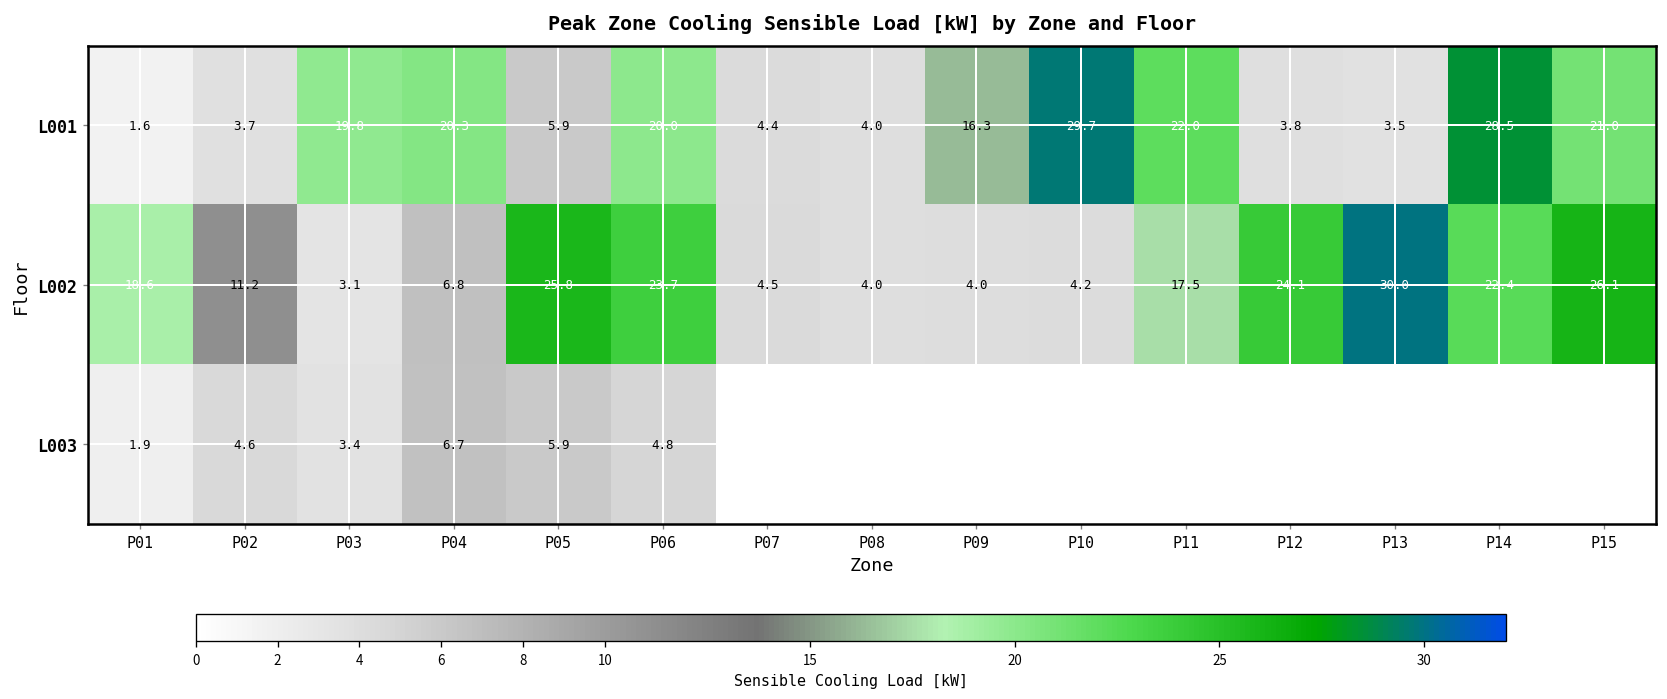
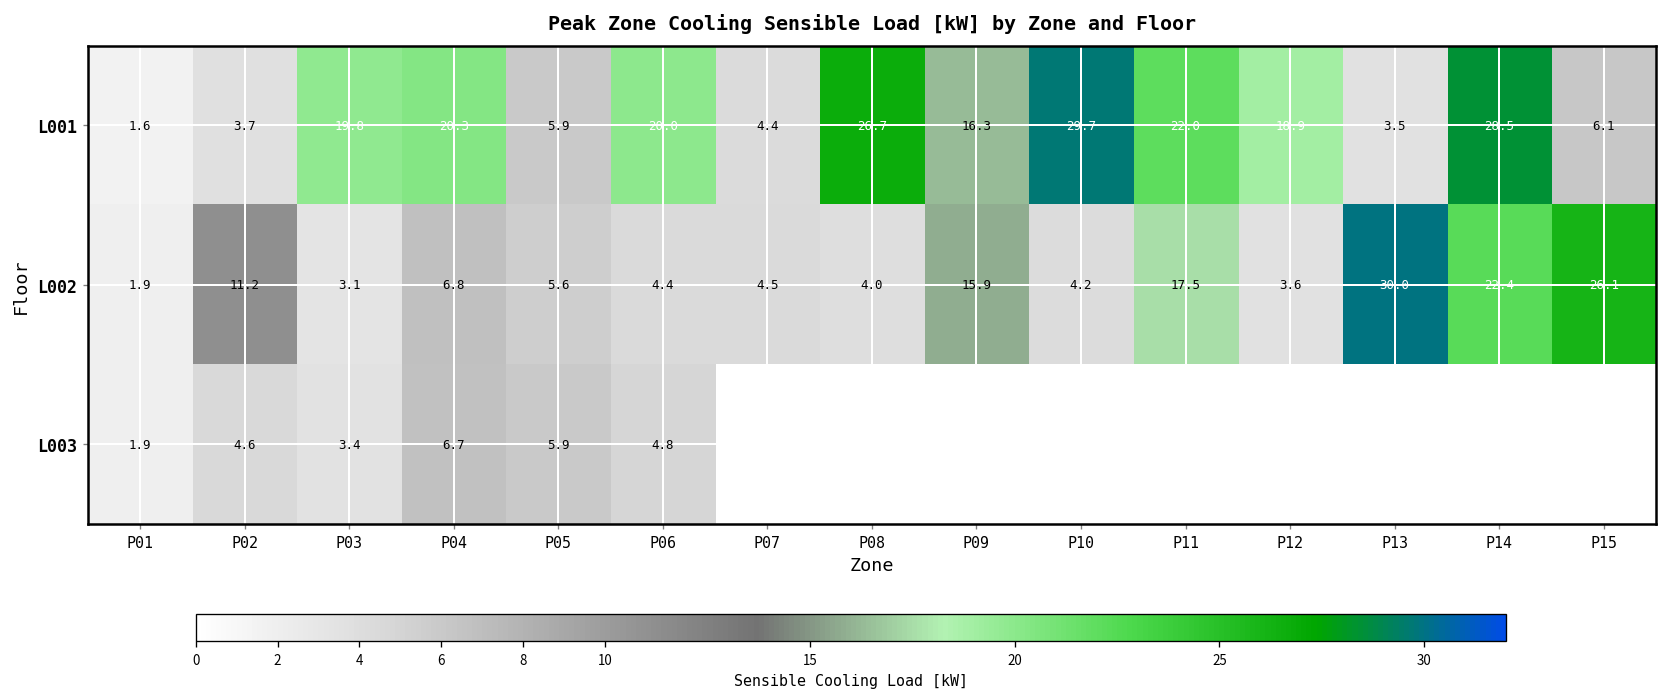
  {
    "L001": {
      "P01": 1.6,
      "P02": 3.7,
      "P03": 19.8,
      "P04": 20.3,
      "P05": 5.9,
      "P06": 20.0,
      "P07": 4.4,
-     "P08": 4.0,
+     "P08": 26.7,
      "P09": 16.3,
      "P10": 29.7,
      "P11": 22.0,
-     "P12": 3.8,
+     "P12": 18.9,
      "P13": 3.5,
      "P14": 28.5,
-     "P15": 21.0
+     "P15": 6.1
    },
    "L002": {
-     "P01": 18.6,
+     "P01": 1.9,
      "P02": 11.2,
      "P03": 3.1,
      "P04": 6.8,
-     "P05": 25.8,
-     "P06": 23.7,
+     "P05": 5.6,
+     "P06": 4.4,
      "P07": 4.5,
      "P08": 4.0,
-     "P09": 4.0,
+     "P09": 15.9,
      "P10": 4.2,
      "P11": 17.5,
-     "P12": 24.1,
+     "P12": 3.6,
      "P13": 30.0,
      "P14": 22.4,
      "P15": 26.1
    },
    "L003": {
      "P01": 1.9,
      "P02": 4.6,
      "P03": 3.4,
      "P04": 6.7,
      "P05": 5.9,
      "P06": 4.8
    }
  }
